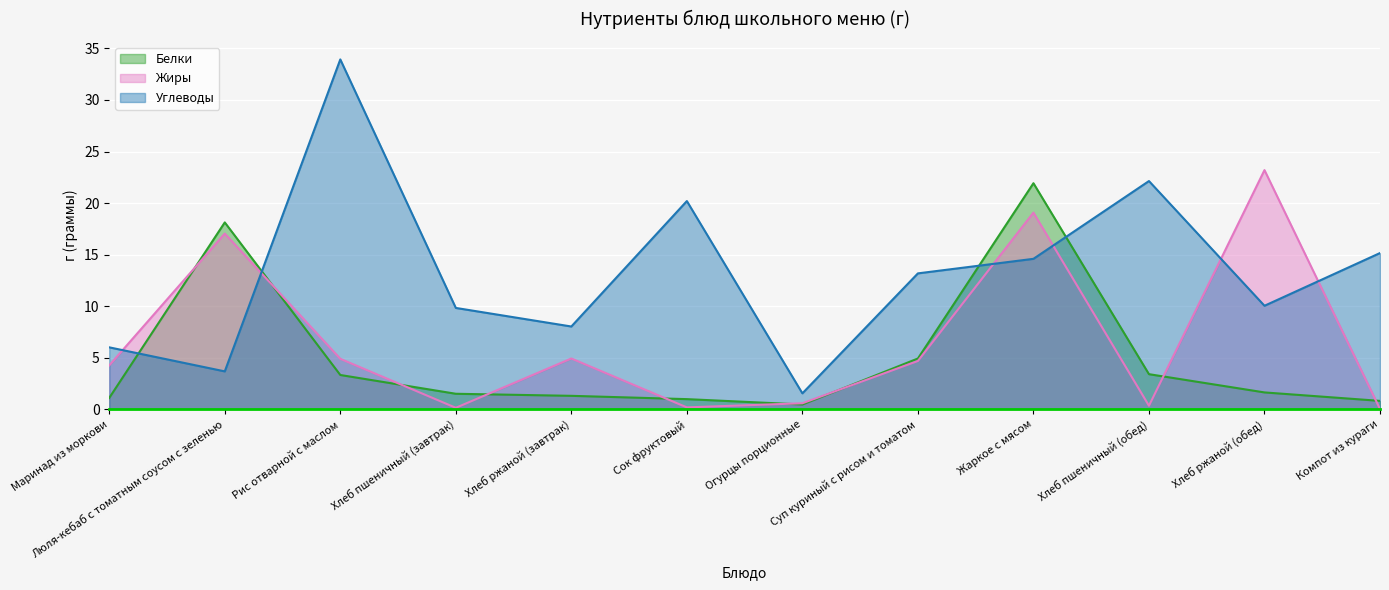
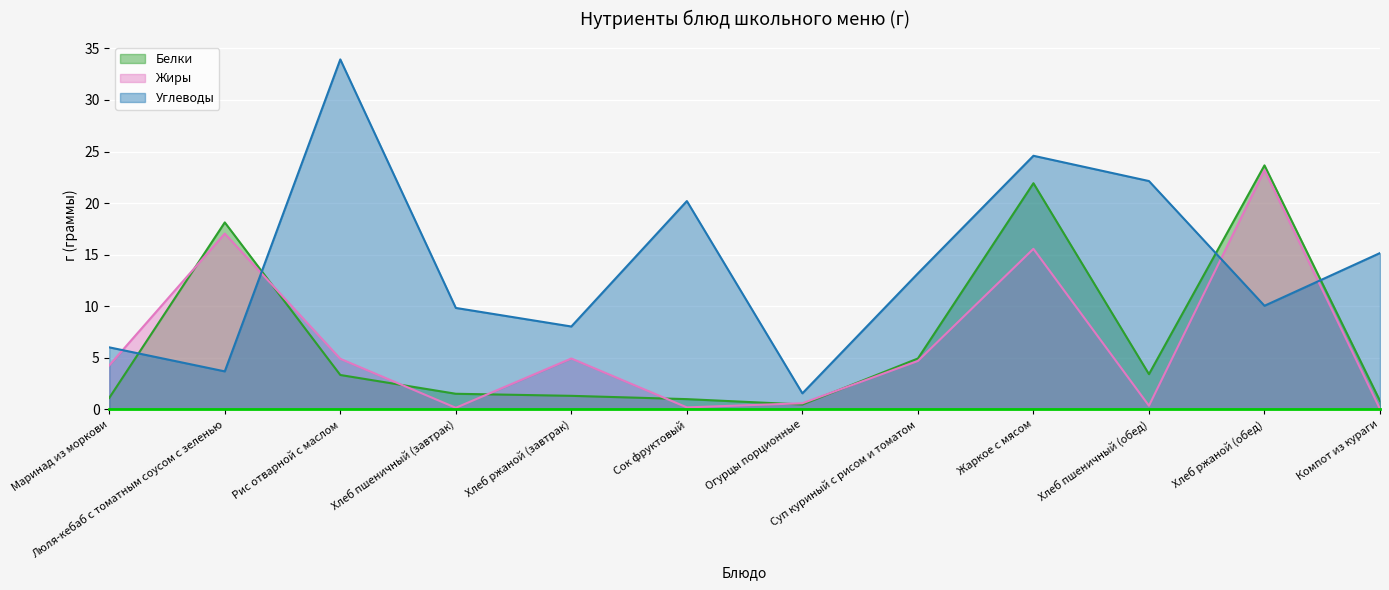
  {
    "Белки": {
      "Маринад из моркови": 1.1,
      "Люля-кебаб с томатным соусом с зеленью": 18.1,
      "Рис отварной с маслом": 3.3,
      "Хлеб пшеничный (завтрак)": 1.5,
      "Хлеб ржаной (завтрак)": 1.3,
      "Сок фруктовый": 1.0,
      "Жаркое с мясом": 21.9,
      "Хлеб пшеничный (обед)": 3.4,
-     "Хлеб ржаной (обед)": 1.7,
+     "Хлеб ржаной (обед)": 23.7,
      "Компот из кураги": 0.8
    },
    "Жиры": {
      "Маринад из моркови": 4.3,
      "Люля-кебаб с томатным соусом с зеленью": 17.1,
      "Рис отварной с маслом": 4.9,
      "Хлеб пшеничный (завтрак)": 0.2,
      "Хлеб ржаной (завтрак)": 4.9,
      "Сок фруктовый": 0.2,
-     "Жаркое с мясом": 19.1,
+     "Жаркое с мясом": 15.6,
      "Хлеб пшеничный (обед)": 0.4,
      "Хлеб ржаной (обед)": 23.2,
      "Компот из кураги": 0.0
    },
    "Углеводы": {
      "Маринад из моркови": 6.0,
      "Люля-кебаб с томатным соусом с зеленью": 3.7,
      "Рис отварной с маслом": 33.9,
      "Хлеб пшеничный (завтрак)": 9.8,
      "Хлеб ржаной (завтрак)": 8.0,
      "Сок фруктовый": 20.2,
      "Огурцы порционные": 1.6,
      "Суп куриный с рисом и томатом": 13.2,
-     "Жаркое с мясом": 14.6,
+     "Жаркое с мясом": 24.6,
      "Хлеб пшеничный (обед)": 22.1,
      "Хлеб ржаной (обед)": 10.1,
      "Компот из кураги": 15.2
    }
  }
